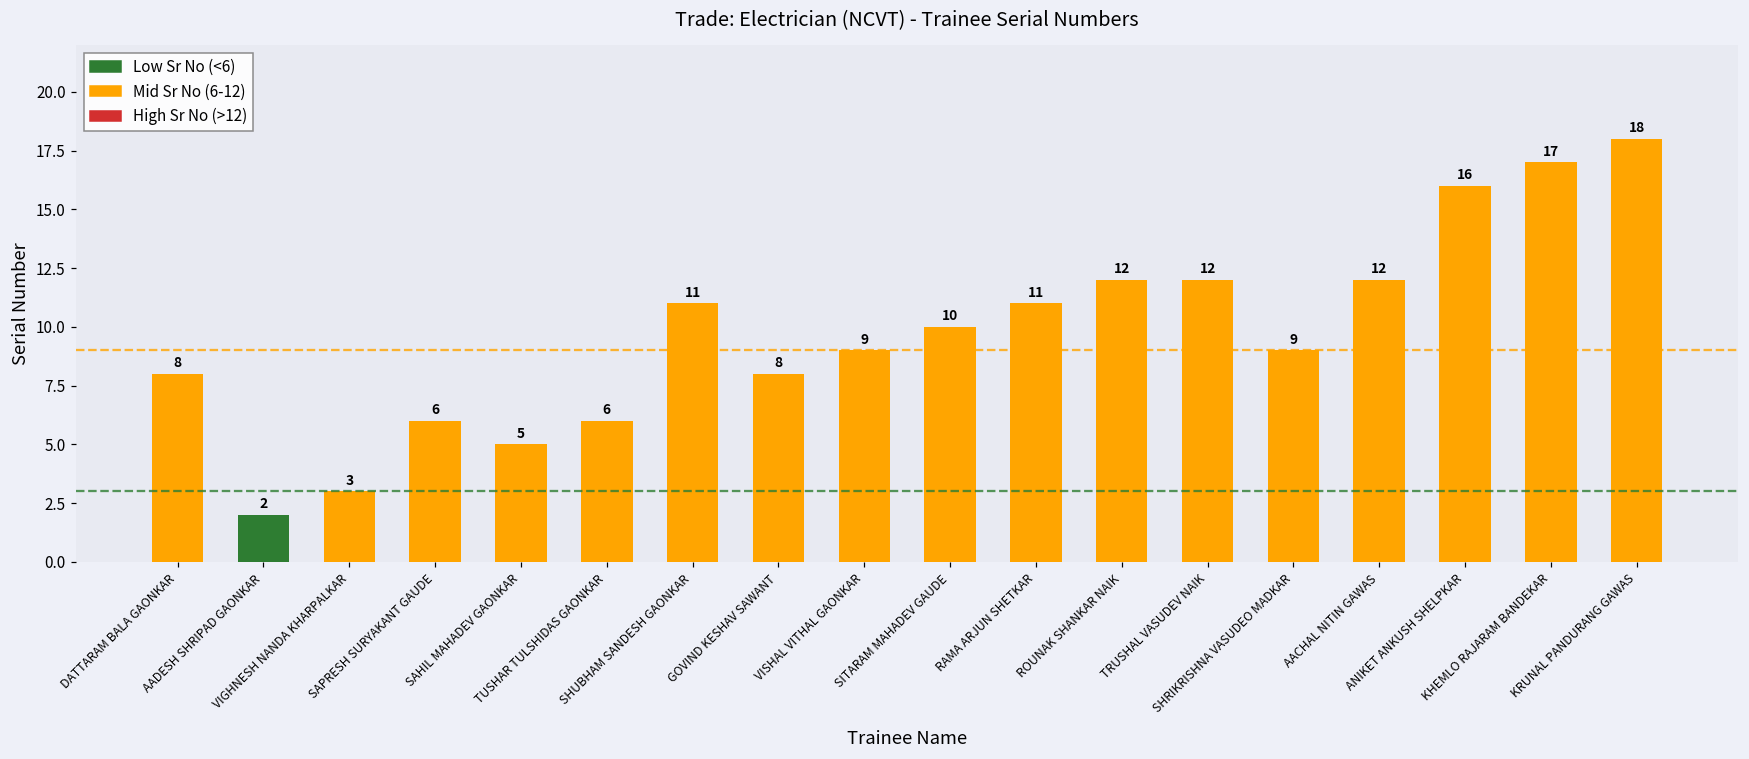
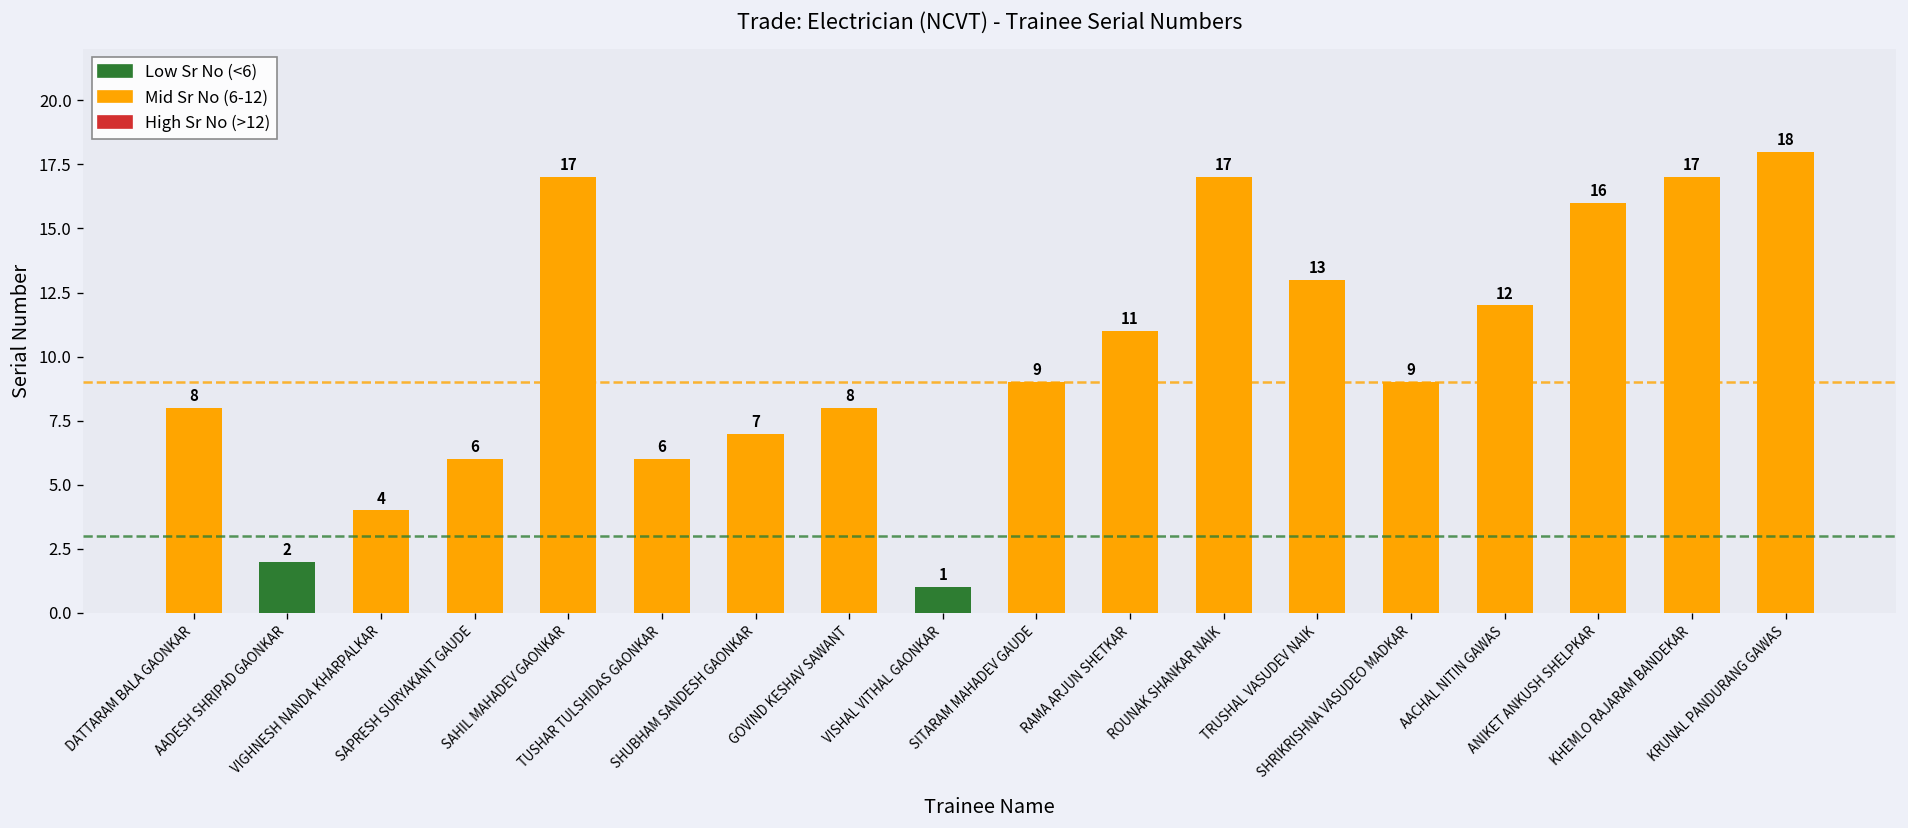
  {
    "DATTARAM BALA GAONKAR": 8,
    "AADESH SHRIPAD GAONKAR": 2,
-   "VIGHNESH NANDA KHARPALKAR": 3,
+   "VIGHNESH NANDA KHARPALKAR": 4,
    "SAPRESH SURYAKANT GAUDE": 6,
-   "SAHIL MAHADEV GAONKAR": 5,
+   "SAHIL MAHADEV GAONKAR": 17,
    "TUSHAR TULSHIDAS GAONKAR": 6,
-   "SHUBHAM SANDESH GAONKAR": 11,
+   "SHUBHAM SANDESH GAONKAR": 7,
    "GOVIND KESHAV SAWANT": 8,
-   "VISHAL VITHAL GAONKAR": 9,
-   "SITARAM MAHADEV GAUDE": 10,
+   "VISHAL VITHAL GAONKAR": 1,
+   "SITARAM MAHADEV GAUDE": 9,
    "RAMA ARJUN SHETKAR": 11,
-   "ROUNAK SHANKAR NAIK": 12,
-   "TRUSHAL VASUDEV NAIK": 12,
+   "ROUNAK SHANKAR NAIK": 17,
+   "TRUSHAL VASUDEV NAIK": 13,
    "SHRIKRISHNA VASUDEO MADKAR": 9,
    "AACHAL NITIN GAWAS": 12,
    "ANIKET ANKUSH SHELPKAR": 16,
    "KHEMLO RAJARAM BANDEKAR": 17,
    "KRUNAL PANDURANG GAWAS": 18
  }
